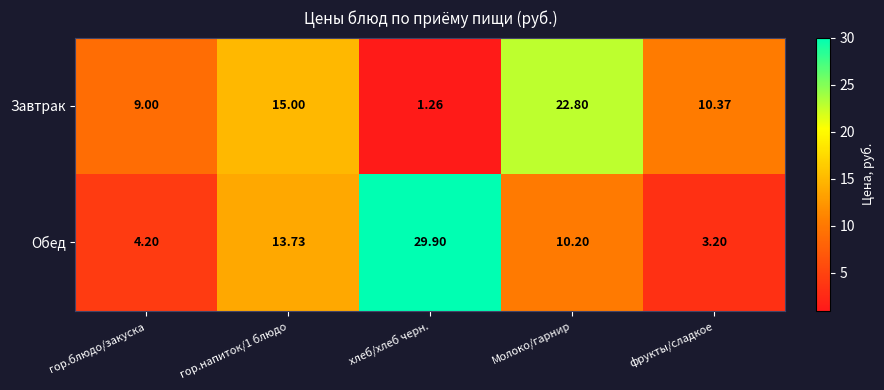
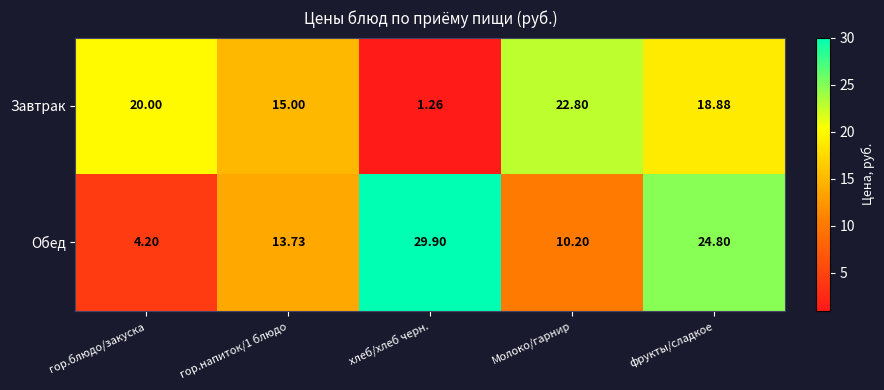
  {
    "Завтрак": {
-     "гор.блюдо/закуска": 9.00,
+     "гор.блюдо/закуска": 20.00,
      "гор.напиток/1 блюдо": 15.00,
      "хлеб/хлеб черн.": 1.26,
      "Молоко/гарнир": 22.80,
-     "фрукты/сладкое": 10.37
+     "фрукты/сладкое": 18.88
    },
    "Обед": {
      "гор.блюдо/закуска": 4.20,
      "гор.напиток/1 блюдо": 13.73,
      "хлеб/хлеб черн.": 29.90,
      "Молоко/гарнир": 10.20,
-     "фрукты/сладкое": 3.20
+     "фрукты/сладкое": 24.80
    }
  }
